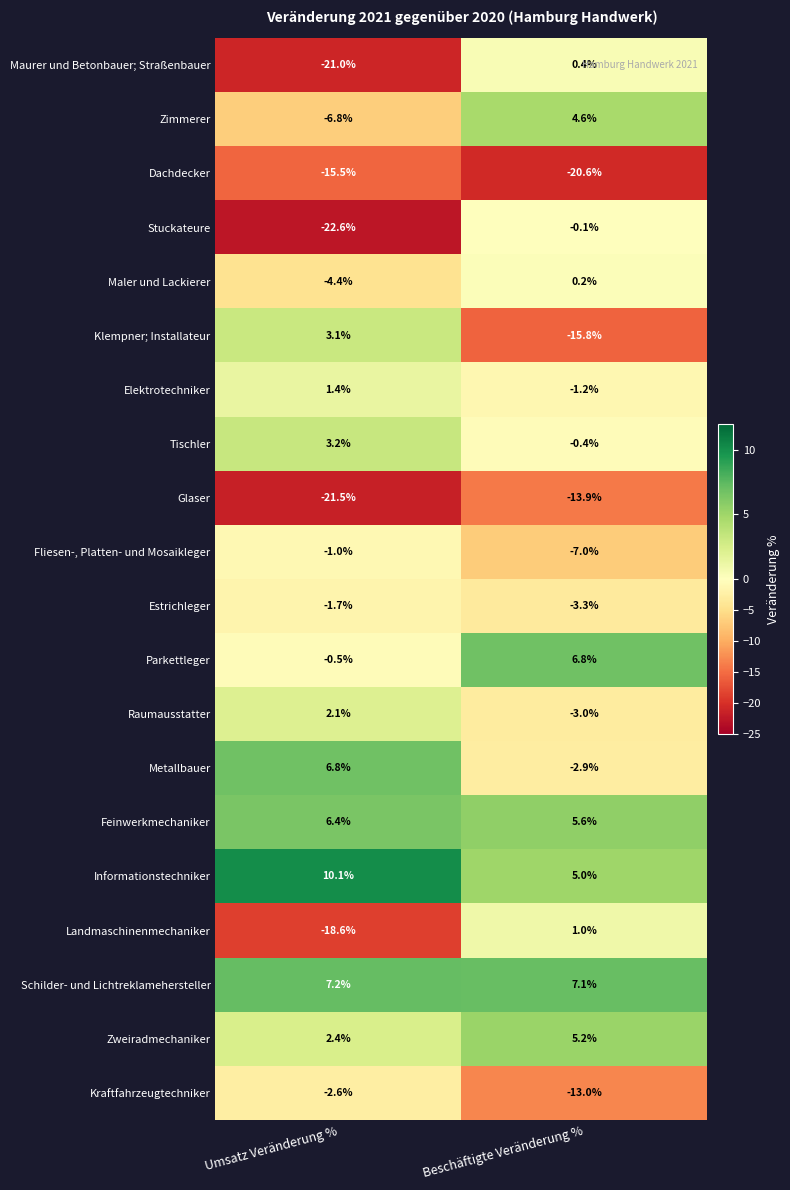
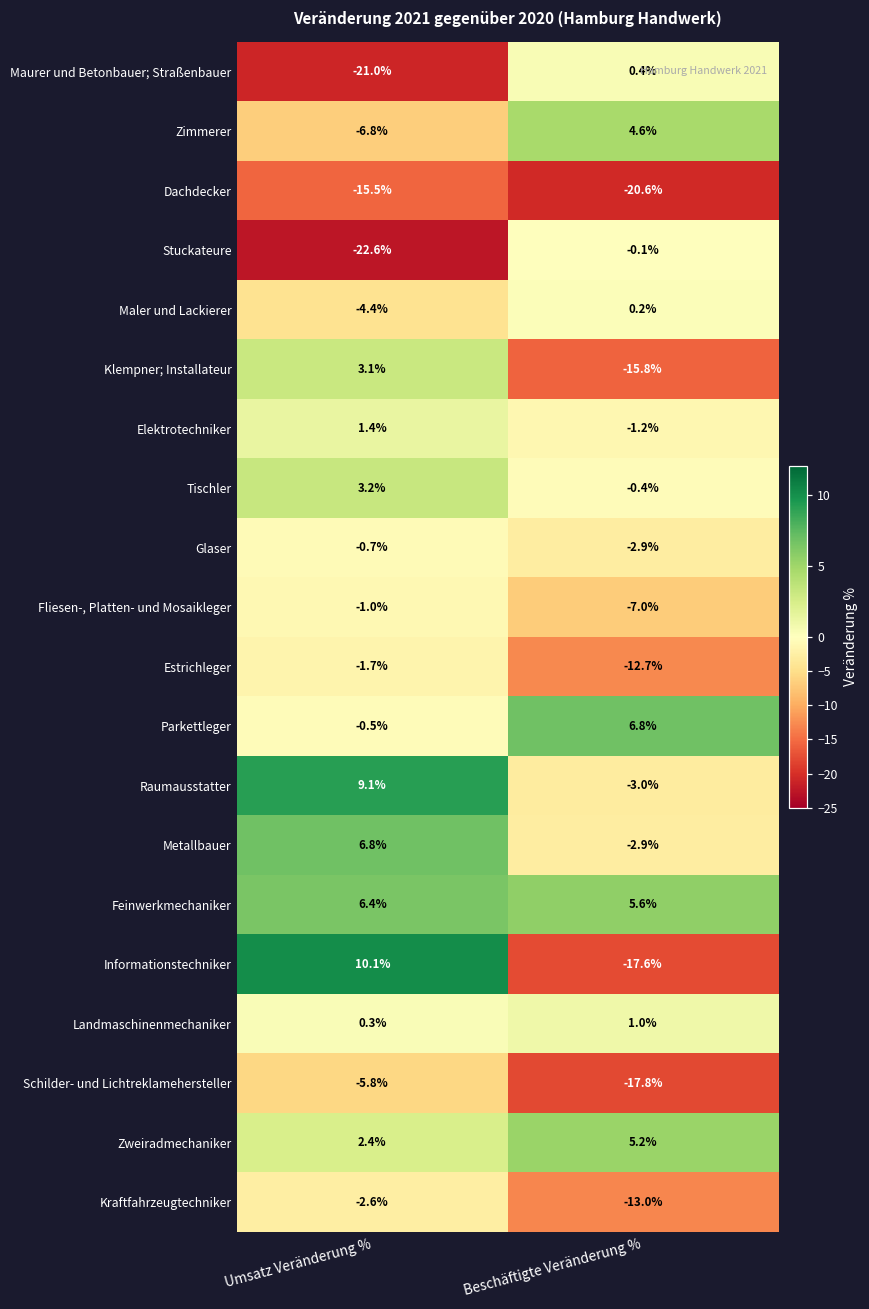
  {
    "Maurer und Betonbauer; Straßenbauer": {
      "Umsatz Veränderung %": "-21.0%",
      "Beschäftigte Veränderung %": "2021"
    },
    "Zimmerer": {
      "Umsatz Veränderung %": "-6.8%",
      "Beschäftigte Veränderung %": "4.6%"
    },
    "Dachdecker": {
      "Umsatz Veränderung %": "-15.5%",
      "Beschäftigte Veränderung %": "-20.6%"
    },
    "Stuckateure": {
      "Umsatz Veränderung %": "-22.6%",
      "Beschäftigte Veränderung %": "-0.1%"
    },
    "Maler und Lackierer": {
      "Umsatz Veränderung %": "-4.4%",
      "Beschäftigte Veränderung %": "0.2%"
    },
    "Klempner; Installateur": {
      "Umsatz Veränderung %": "3.1%",
      "Beschäftigte Veränderung %": "-15.8%"
    },
    "Elektrotechniker": {
      "Umsatz Veränderung %": "1.4%",
      "Beschäftigte Veränderung %": "-1.2%"
    },
    "Tischler": {
      "Umsatz Veränderung %": "3.2%",
      "Beschäftigte Veränderung %": "-0.4%"
    },
    "Glaser": {
-     "Umsatz Veränderung %": "-21.5%",
-     "Beschäftigte Veränderung %": "-13.9%"
+     "Umsatz Veränderung %": "-0.7%",
+     "Beschäftigte Veränderung %": "-2.9%"
    },
    "Fliesen-, Platten- und Mosaikleger": {
      "Umsatz Veränderung %": "-1.0%",
      "Beschäftigte Veränderung %": "-7.0%"
    },
    "Estrichleger": {
      "Umsatz Veränderung %": "-1.7%",
-     "Beschäftigte Veränderung %": "-3.3%"
+     "Beschäftigte Veränderung %": "-12.7%"
    },
    "Parkettleger": {
      "Umsatz Veränderung %": "-0.5%",
      "Beschäftigte Veränderung %": "6.8%"
    },
    "Raumausstatter": {
-     "Umsatz Veränderung %": "2.1%",
+     "Umsatz Veränderung %": "9.1%",
      "Beschäftigte Veränderung %": "-3.0%"
    },
    "Metallbauer": {
      "Umsatz Veränderung %": "6.8%",
      "Beschäftigte Veränderung %": "-2.9%"
    },
    "Feinwerkmechaniker": {
      "Umsatz Veränderung %": "6.4%",
      "Beschäftigte Veränderung %": "5.6%"
    },
    "Informationstechniker": {
      "Umsatz Veränderung %": "10.1%",
-     "Beschäftigte Veränderung %": "5.0%"
+     "Beschäftigte Veränderung %": "-17.6%"
    },
    "Landmaschinenmechaniker": {
-     "Umsatz Veränderung %": "-18.6%",
+     "Umsatz Veränderung %": "0.3%",
      "Beschäftigte Veränderung %": "1.0%"
    },
    "Schilder- und Lichtreklamehersteller": {
-     "Umsatz Veränderung %": "7.2%",
-     "Beschäftigte Veränderung %": "7.1%"
+     "Umsatz Veränderung %": "-5.8%",
+     "Beschäftigte Veränderung %": "-17.8%"
    },
    "Zweiradmechaniker": {
      "Umsatz Veränderung %": "2.4%",
      "Beschäftigte Veränderung %": "5.2%"
    },
    "Kraftfahrzeugtechniker": {
      "Umsatz Veränderung %": "-2.6%",
      "Beschäftigte Veränderung %": "-13.0%"
    }
  }
